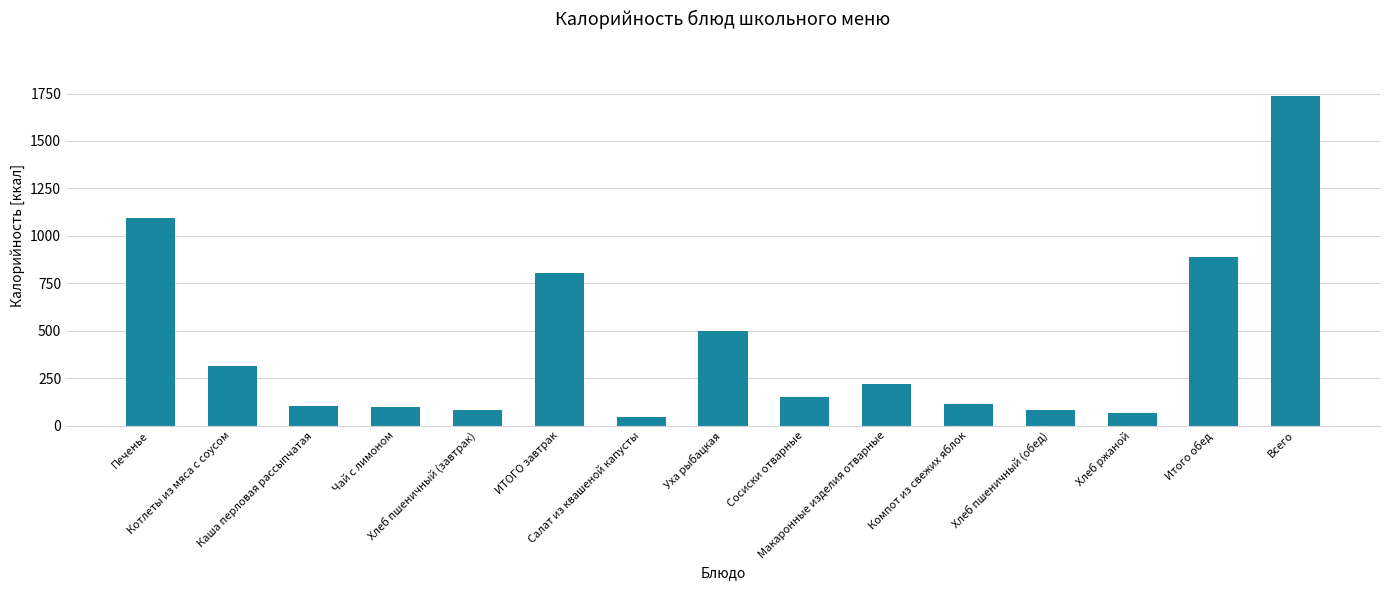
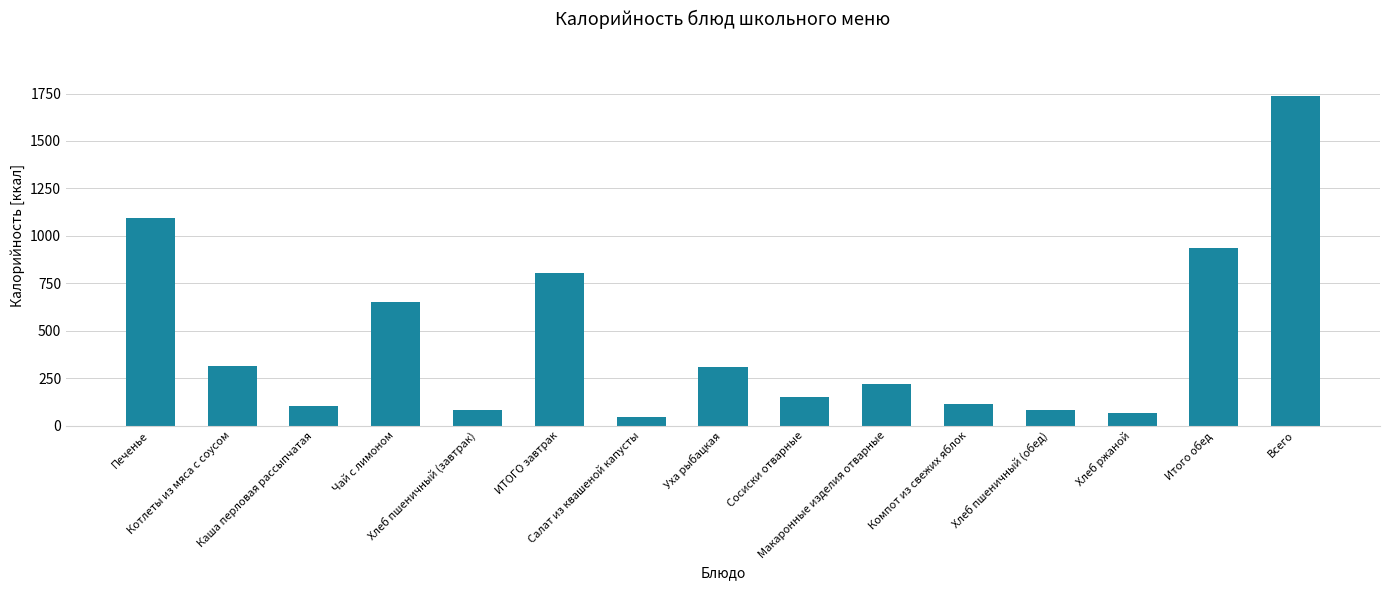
  {
    "Печенье": 1100,
    "Котлеты из мяса с соусом": 320,
    "Каша перловая рассыпчатая": 100,
-   "Чай с лимоном": 100,
+   "Чай с лимоном": 650,
    "Хлеб пшеничный (завтрак)": 80,
    "ИТОГО завтрак": 800,
    "Салат из квашеной капусты": 50,
-   "Уха рыбацкая": 500,
+   "Уха рыбацкая": 310,
    "Сосиски отварные": 150,
    "Макаронные изделия отварные": 220,
    "Компот из свежих яблок": 120,
    "Хлеб пшеничный (обед)": 80,
    "Хлеб ржаной": 70,
-   "Итого обед": 890,
+   "Итого обед": 940,
    "Всего": 1740
  }
